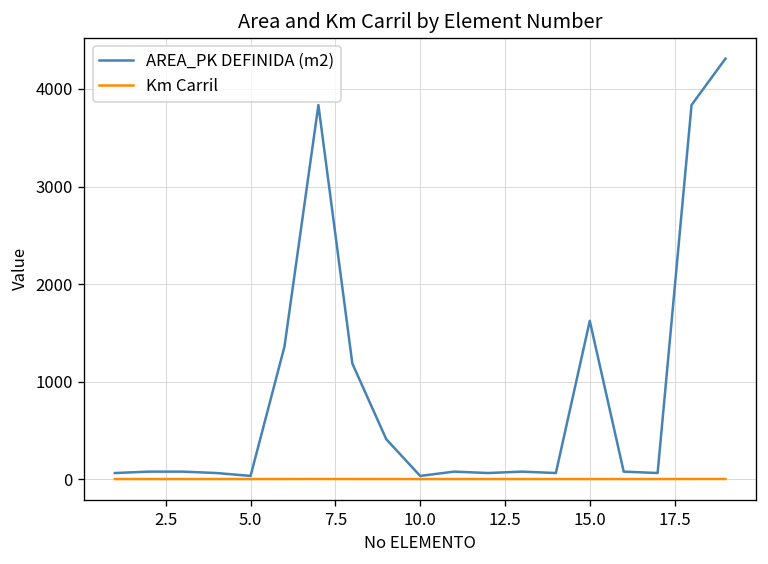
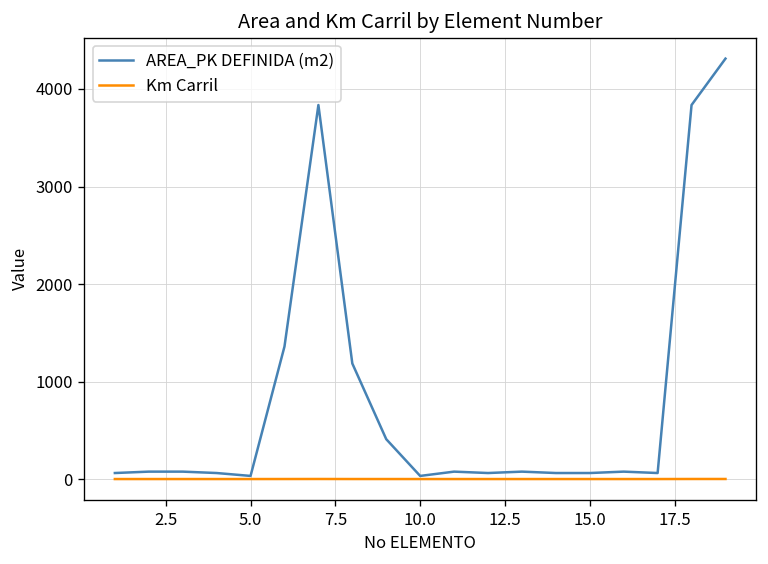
  {
    "AREA_PK DEFINIDA (m2)": {
      "5.0": 0,
      "10.0": 0,
-     "15.0": 1600
+     "15.0": 100
    },
    "Km Carril": {
      "5.0": 0,
      "10.0": 0,
      "15.0": 0
    }
  }
